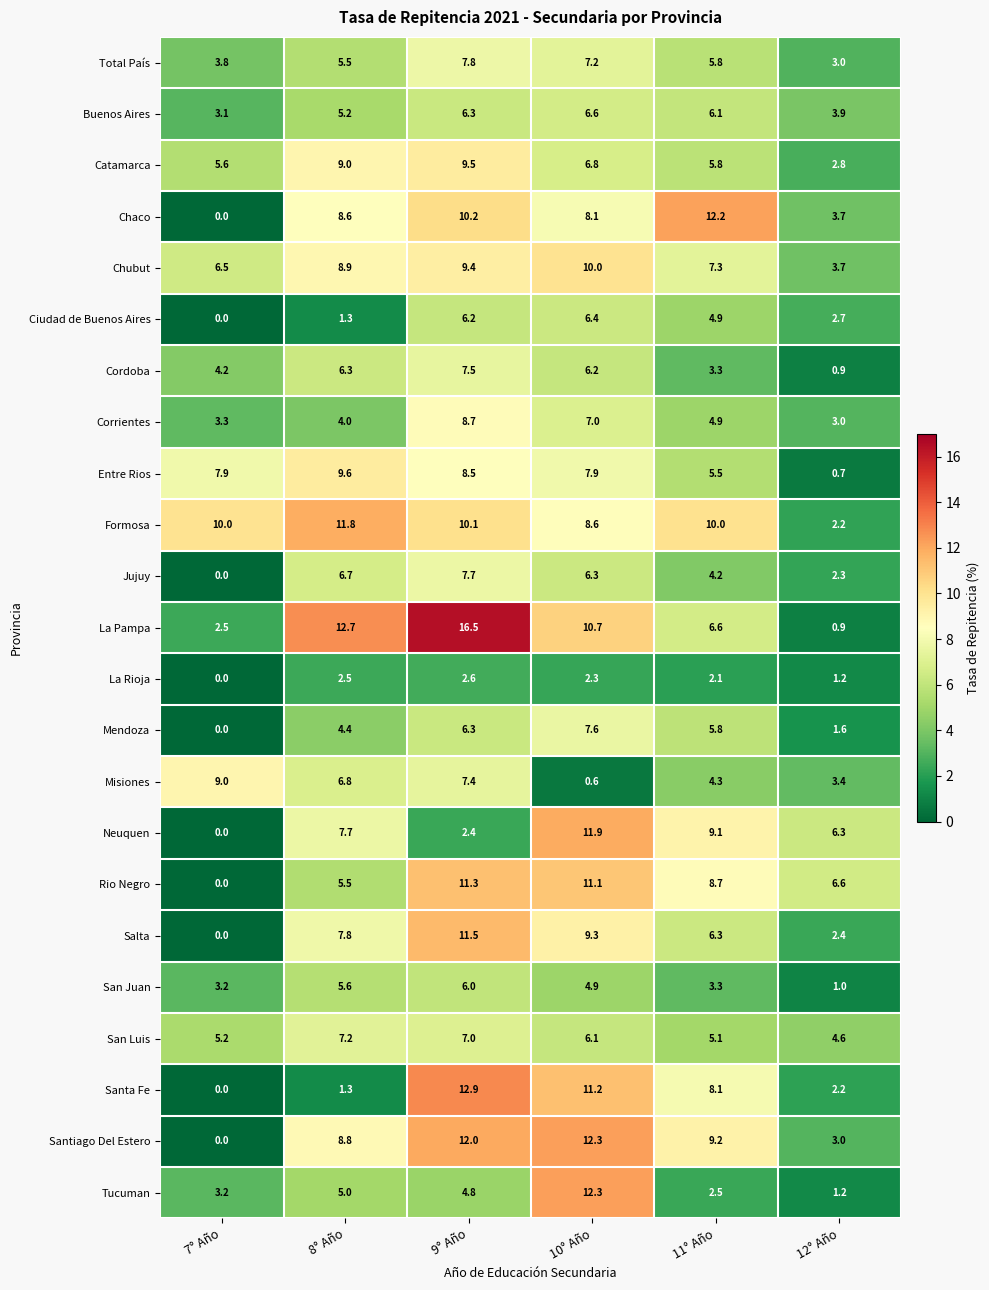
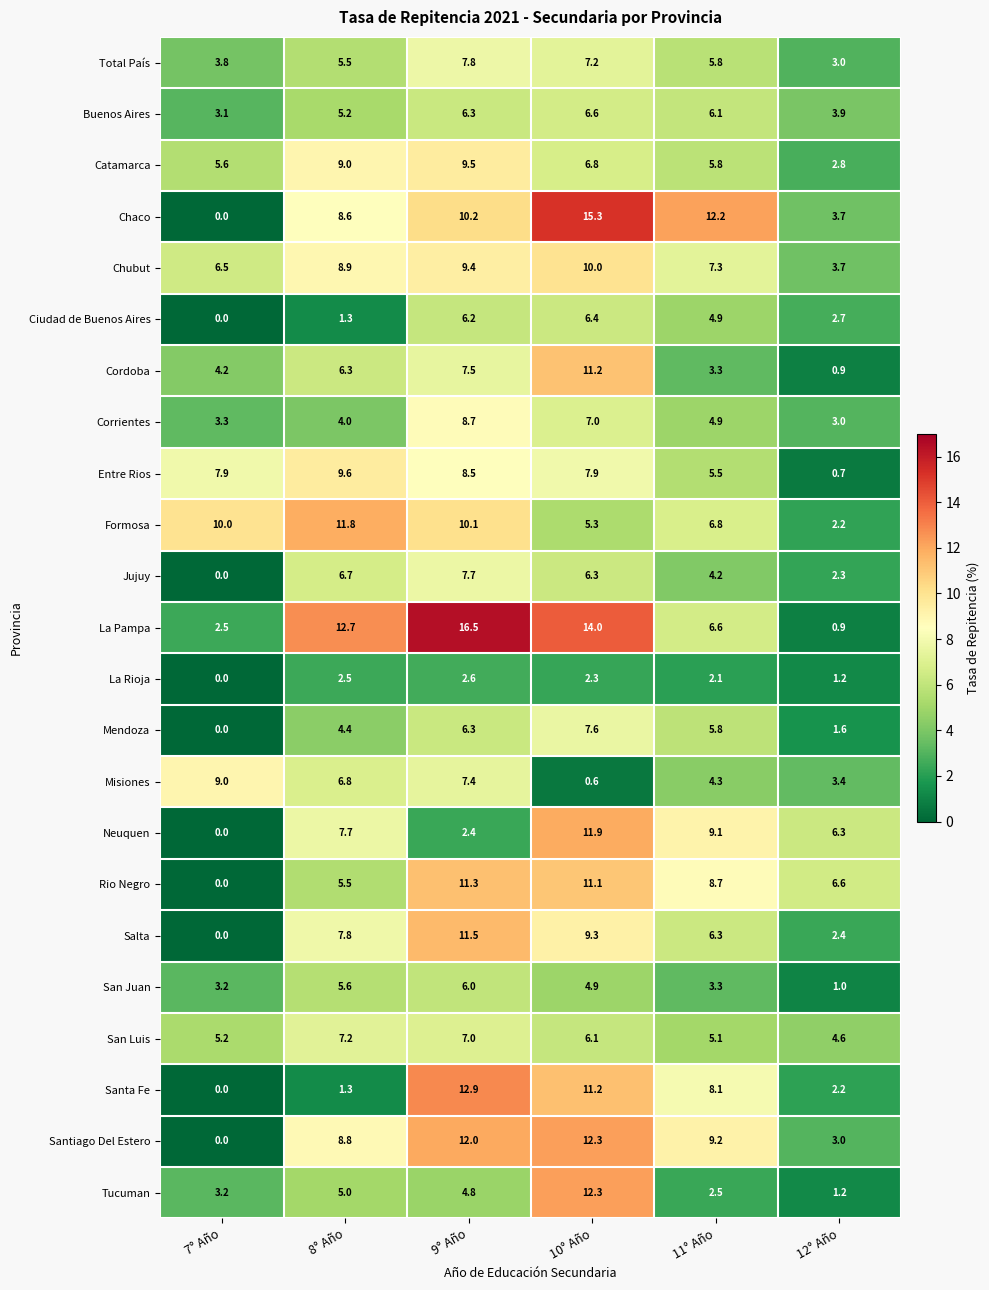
  {
    "Total País": {
      "7° Año": 3.8,
      "8° Año": 5.5,
      "9° Año": 7.8,
      "10° Año": 7.2,
      "11° Año": 5.8,
      "12° Año": 3.0
    },
    "Buenos Aires": {
      "7° Año": 3.1,
      "8° Año": 5.2,
      "9° Año": 6.3,
      "10° Año": 6.6,
      "11° Año": 6.1,
      "12° Año": 3.9
    },
    "Catamarca": {
      "7° Año": 5.6,
      "8° Año": 9.0,
      "9° Año": 9.5,
      "10° Año": 6.8,
      "11° Año": 5.8,
      "12° Año": 2.8
    },
    "Chaco": {
      "7° Año": 0.0,
      "8° Año": 8.6,
      "9° Año": 10.2,
-     "10° Año": 8.1,
+     "10° Año": 15.3,
      "11° Año": 12.2,
      "12° Año": 3.7
    },
    "Chubut": {
      "7° Año": 6.5,
      "8° Año": 8.9,
      "9° Año": 9.4,
      "10° Año": 10.0,
      "11° Año": 7.3,
      "12° Año": 3.7
    },
    "Ciudad de Buenos Aires": {
      "7° Año": 0.0,
      "8° Año": 1.3,
      "9° Año": 6.2,
      "10° Año": 6.4,
      "11° Año": 4.9,
      "12° Año": 2.7
    },
    "Cordoba": {
      "7° Año": 4.2,
      "8° Año": 6.3,
      "9° Año": 7.5,
-     "10° Año": 6.2,
+     "10° Año": 11.2,
      "11° Año": 3.3,
      "12° Año": 0.9
    },
    "Corrientes": {
      "7° Año": 3.3,
      "8° Año": 4.0,
      "9° Año": 8.7,
      "10° Año": 7.0,
      "11° Año": 4.9,
      "12° Año": 3.0
    },
    "Entre Rios": {
      "7° Año": 7.9,
      "8° Año": 9.6,
      "9° Año": 8.5,
      "10° Año": 7.9,
      "11° Año": 5.5,
      "12° Año": 0.7
    },
    "Formosa": {
      "7° Año": 10.0,
      "8° Año": 11.8,
      "9° Año": 10.1,
-     "10° Año": 8.6,
-     "11° Año": 10.0,
+     "10° Año": 5.3,
+     "11° Año": 6.8,
      "12° Año": 2.2
    },
    "Jujuy": {
      "7° Año": 0.0,
      "8° Año": 6.7,
      "9° Año": 7.7,
      "10° Año": 6.3,
      "11° Año": 4.2,
      "12° Año": 2.3
    },
    "La Pampa": {
      "7° Año": 2.5,
      "8° Año": 12.7,
      "9° Año": 16.5,
-     "10° Año": 10.7,
+     "10° Año": 14.0,
      "11° Año": 6.6,
      "12° Año": 0.9
    },
    "La Rioja": {
      "7° Año": 0.0,
      "8° Año": 2.5,
      "9° Año": 2.6,
      "10° Año": 2.3,
      "11° Año": 2.1,
      "12° Año": 1.2
    },
    "Mendoza": {
      "7° Año": 0.0,
      "8° Año": 4.4,
      "9° Año": 6.3,
      "10° Año": 7.6,
      "11° Año": 5.8,
      "12° Año": 1.6
    },
    "Misiones": {
      "7° Año": 9.0,
      "8° Año": 6.8,
      "9° Año": 7.4,
      "10° Año": 0.6,
      "11° Año": 4.3,
      "12° Año": 3.4
    },
    "Neuquen": {
      "7° Año": 0.0,
      "8° Año": 7.7,
      "9° Año": 2.4,
      "10° Año": 11.9,
      "11° Año": 9.1,
      "12° Año": 6.3
    },
    "Rio Negro": {
      "7° Año": 0.0,
      "8° Año": 5.5,
      "9° Año": 11.3,
      "10° Año": 11.1,
      "11° Año": 8.7,
      "12° Año": 6.6
    },
    "Salta": {
      "7° Año": 0.0,
      "8° Año": 7.8,
      "9° Año": 11.5,
      "10° Año": 9.3,
      "11° Año": 6.3,
      "12° Año": 2.4
    },
    "San Juan": {
      "7° Año": 3.2,
      "8° Año": 5.6,
      "9° Año": 6.0,
      "10° Año": 4.9,
      "11° Año": 3.3,
      "12° Año": 1.0
    },
    "San Luis": {
      "7° Año": 5.2,
      "8° Año": 7.2,
      "9° Año": 7.0,
      "10° Año": 6.1,
      "11° Año": 5.1,
      "12° Año": 4.6
    },
    "Santa Fe": {
      "7° Año": 0.0,
      "8° Año": 1.3,
      "9° Año": 12.9,
      "10° Año": 11.2,
      "11° Año": 8.1,
      "12° Año": 2.2
    },
    "Santiago Del Estero": {
      "7° Año": 0.0,
      "8° Año": 8.8,
      "9° Año": 12.0,
      "10° Año": 12.3,
      "11° Año": 9.2,
      "12° Año": 3.0
    },
    "Tucuman": {
      "7° Año": 3.2,
      "8° Año": 5.0,
      "9° Año": 4.8,
      "10° Año": 12.3,
      "11° Año": 2.5,
      "12° Año": 1.2
    }
  }
